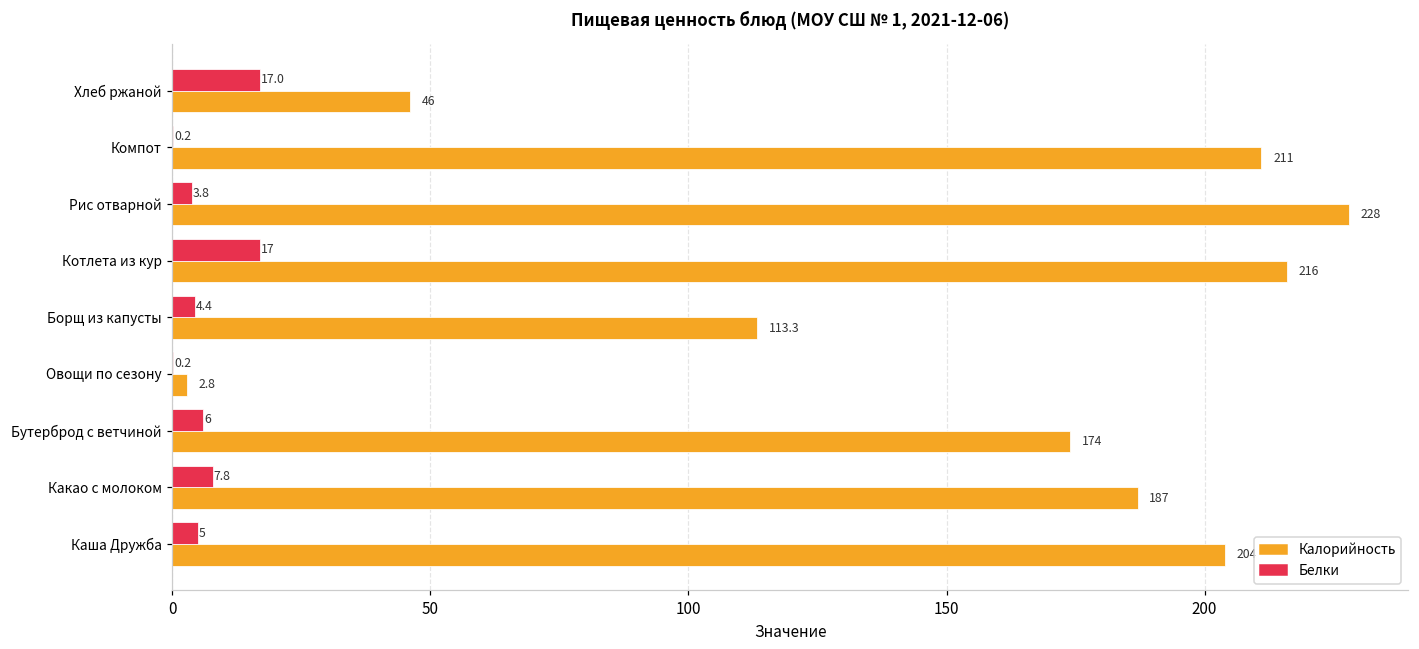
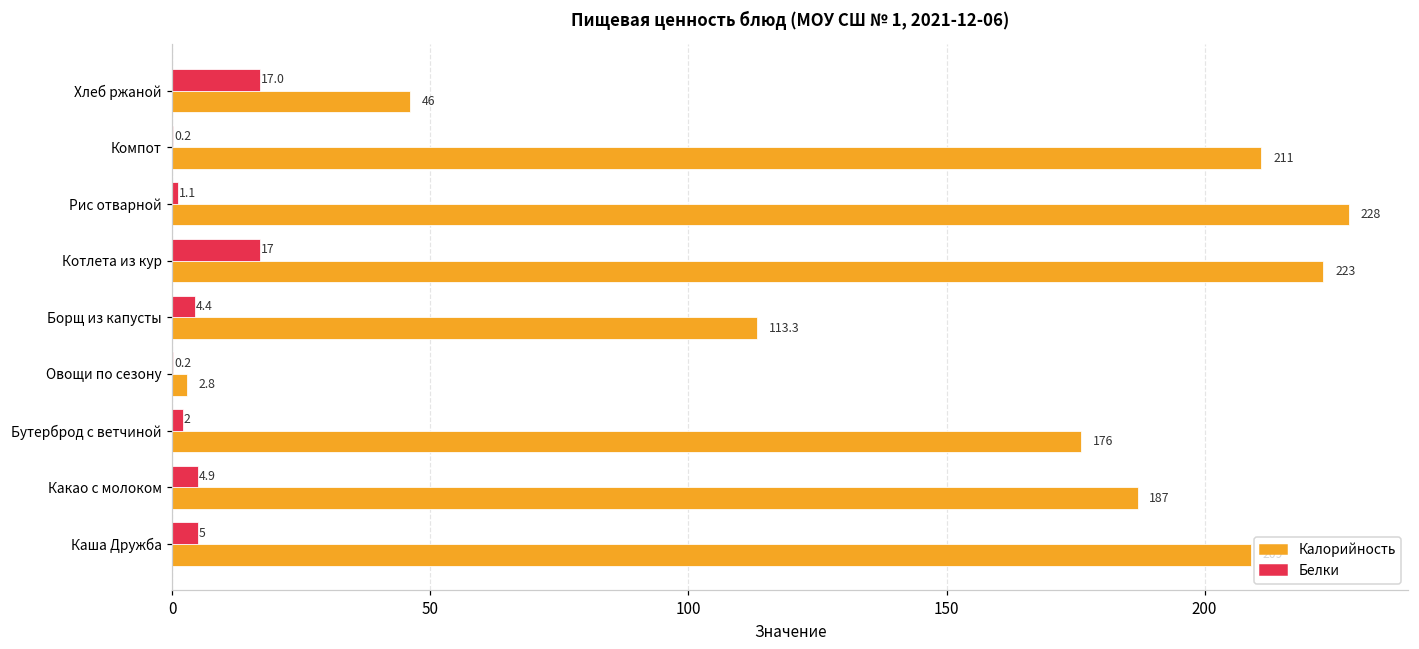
  {
    "Калорийность": {
      "Хлеб ржаной": 46,
      "Компот": 211,
      "Рис отварной": 228,
-     "Котлета из кур": 216,
+     "Котлета из кур": 223,
      "Борщ из капусты": 113.3,
      "Овощи по сезону": 2.8,
-     "Бутерброд с ветчиной": 174,
+     "Бутерброд с ветчиной": 176,
      "Какао с молоком": 187,
-     "Каша Дружба": 204
+     "Каша Дружба": 209
    },
    "Белки": {
      "Хлеб ржаной": 17.0,
      "Компот": 0.2,
-     "Рис отварной": 3.8,
+     "Рис отварной": 1.1,
      "Котлета из кур": 17,
      "Борщ из капусты": 4.4,
      "Овощи по сезону": 0.2,
-     "Бутерброд с ветчиной": 6,
-     "Какао с молоком": 7.8,
+     "Бутерброд с ветчиной": 2,
+     "Какао с молоком": 4.9,
      "Каша Дружба": 5
    }
  }
